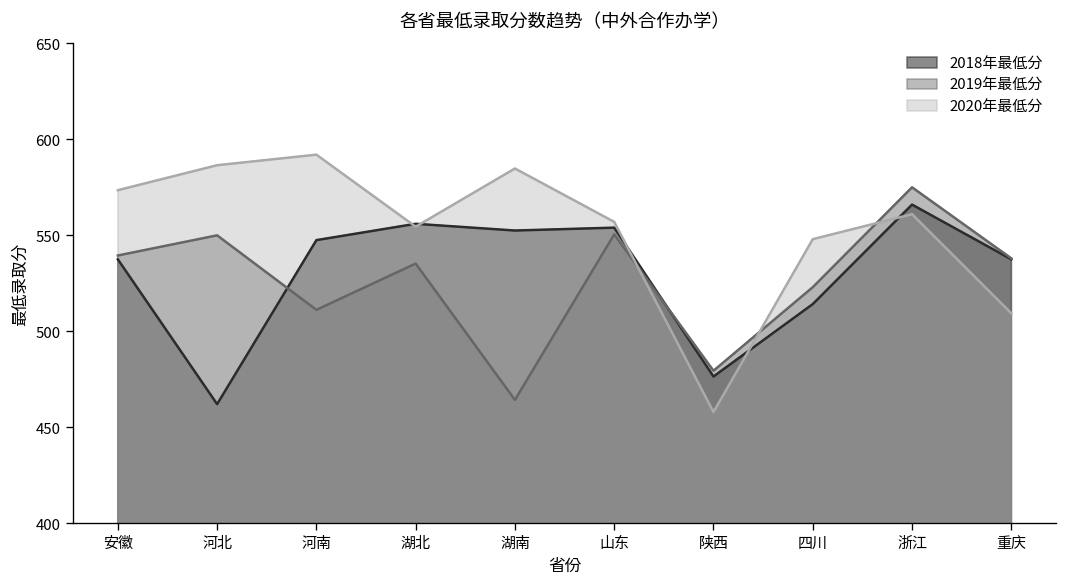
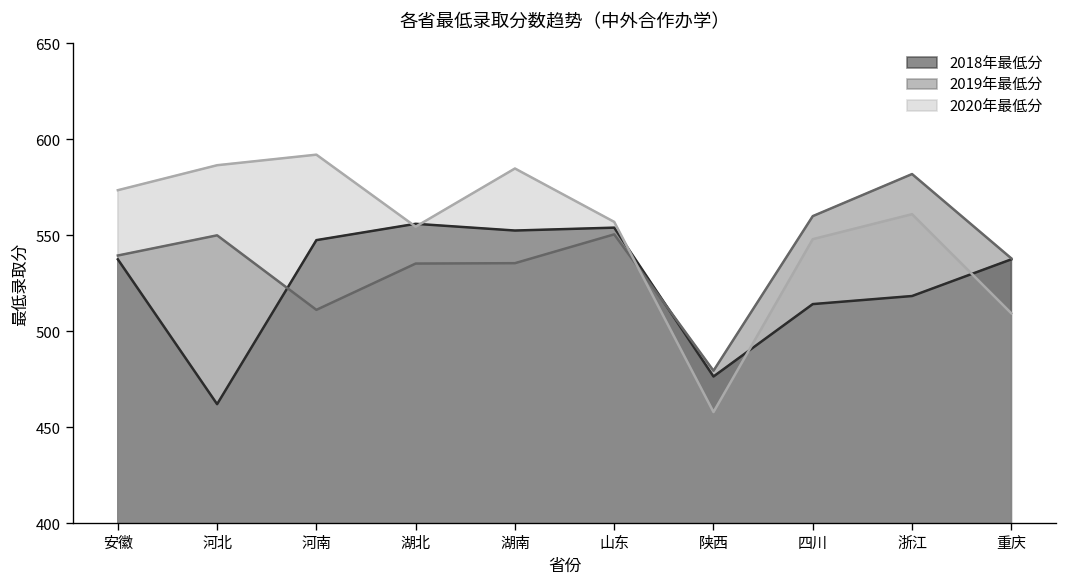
  {
    "2018年最低分": {
      "安徽": 538,
      "河北": 462,
      "河南": 548,
      "湖南": 553,
      "山东": 554,
      "陕西": 477,
      "四川": 514,
-     "浙江": 566
+     "浙江": 518
    },
    "2019年最低分": {
      "安徽": 540,
      "河北": 550,
      "河南": 511,
      "湖北": 535,
-     "湖南": 464,
+     "湖南": 536,
      "山东": 551,
      "陕西": 480,
-     "四川": 523,
-     "浙江": 575
+     "四川": 560,
+     "浙江": 582
    },
    "2020年最低分": {
      "安徽": 574,
      "河北": 587,
      "河南": 592,
      "湖南": 585,
      "山东": 557,
      "陕西": 458,
      "四川": 548,
      "浙江": 561,
      "重庆": 509
    }
  }
